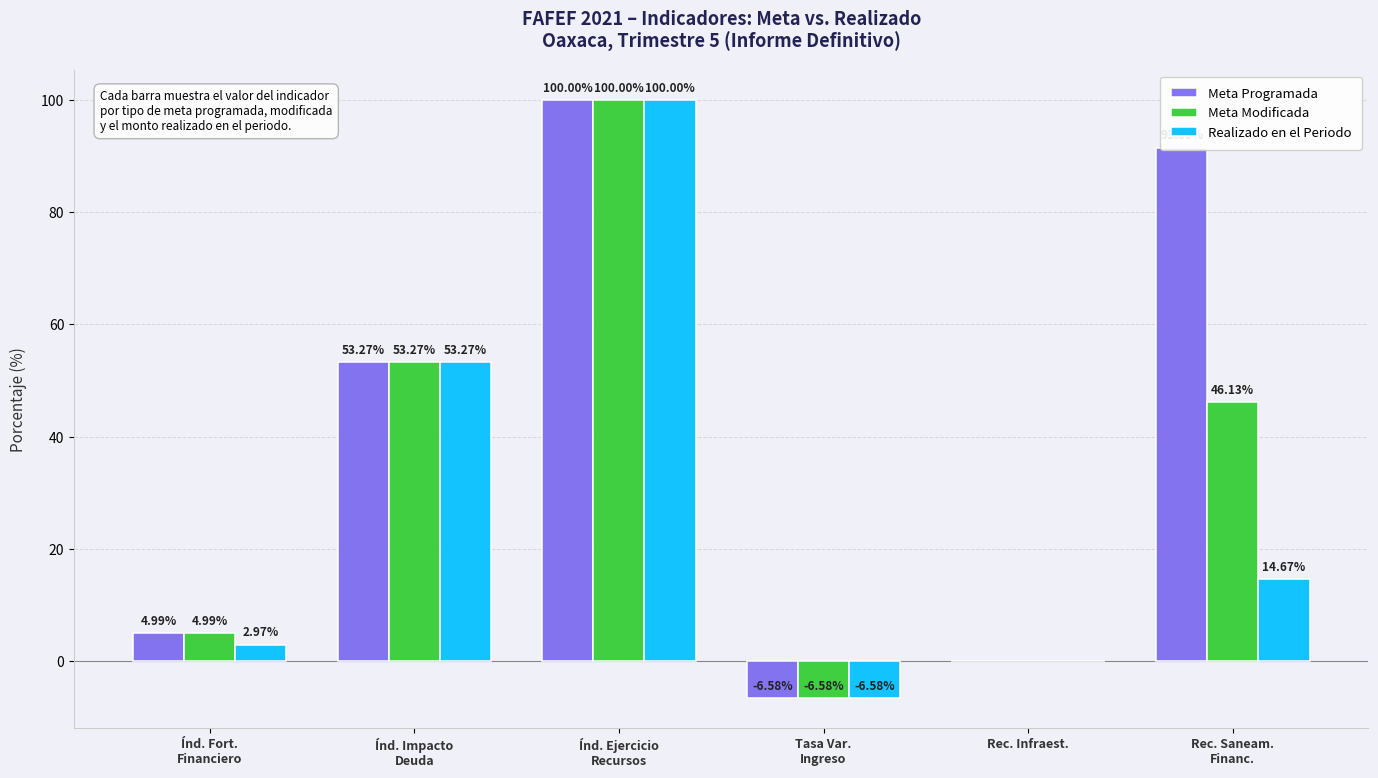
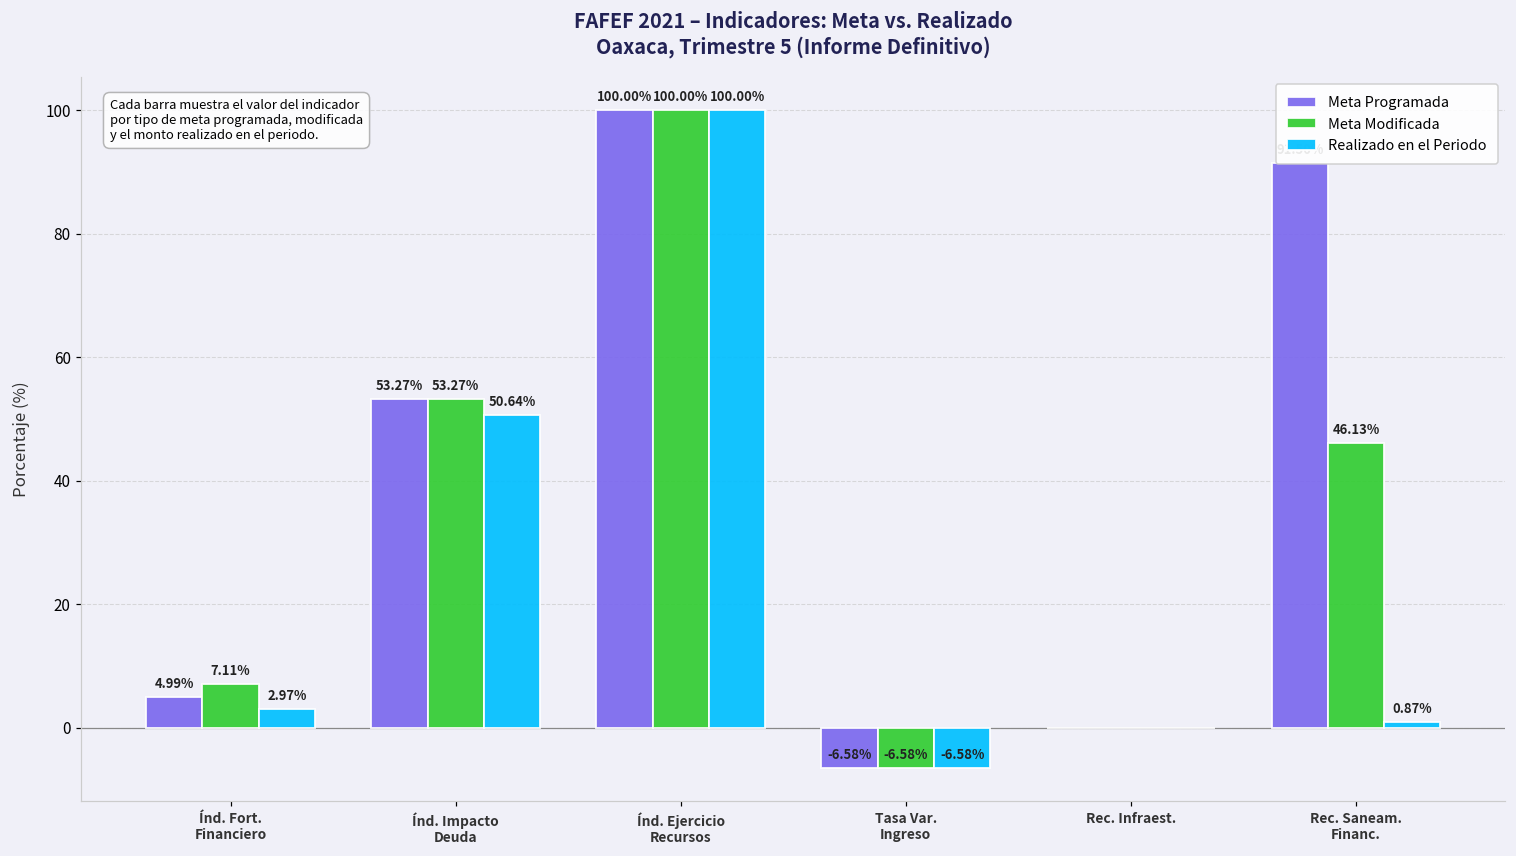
  {
    "Meta Programada": {
      "Índ. Fort. Financiero": "4.99%",
      "Índ. Impacto Deuda": "53.27%",
      "Índ. Ejercicio Recursos": "100.00%",
      "Tasa Var. Ingreso": "-6.58%"
    },
    "Meta Modificada": {
-     "Índ. Fort. Financiero": "4.99%",
+     "Índ. Fort. Financiero": "7.11%",
      "Índ. Impacto Deuda": "53.27%",
      "Índ. Ejercicio Recursos": "100.00%",
      "Tasa Var. Ingreso": "-6.58%",
      "Rec. Saneam. Financ.": "46.13%"
    },
    "Realizado en el Periodo": {
      "Índ. Fort. Financiero": "2.97%",
-     "Índ. Impacto Deuda": "53.27%",
+     "Índ. Impacto Deuda": "50.64%",
      "Índ. Ejercicio Recursos": "100.00%",
      "Tasa Var. Ingreso": "-6.58%",
-     "Rec. Saneam. Financ.": "14.67%"
+     "Rec. Saneam. Financ.": "0.87%"
    }
  }
